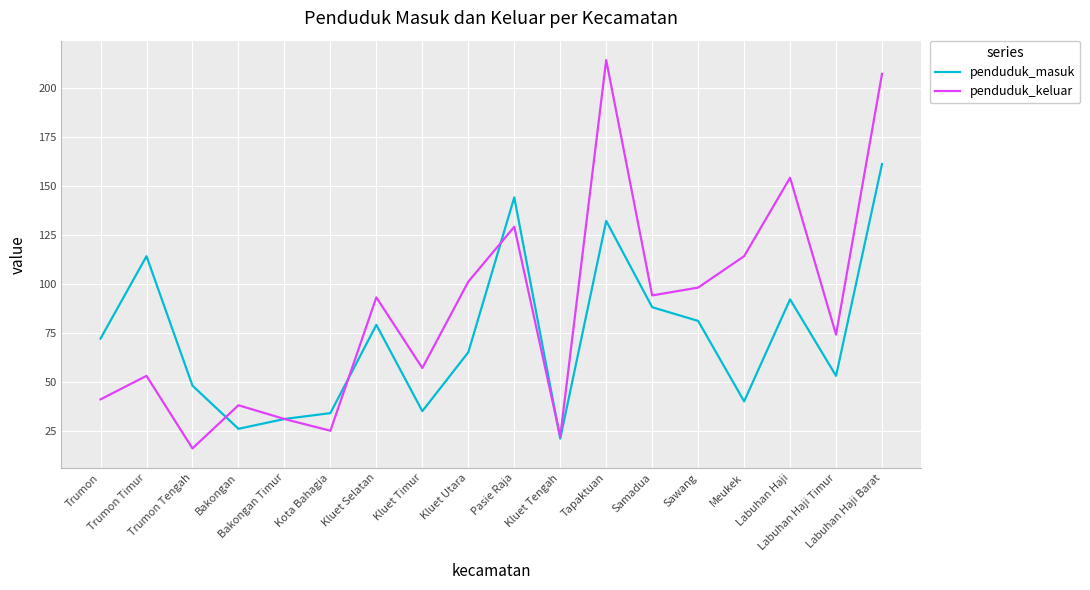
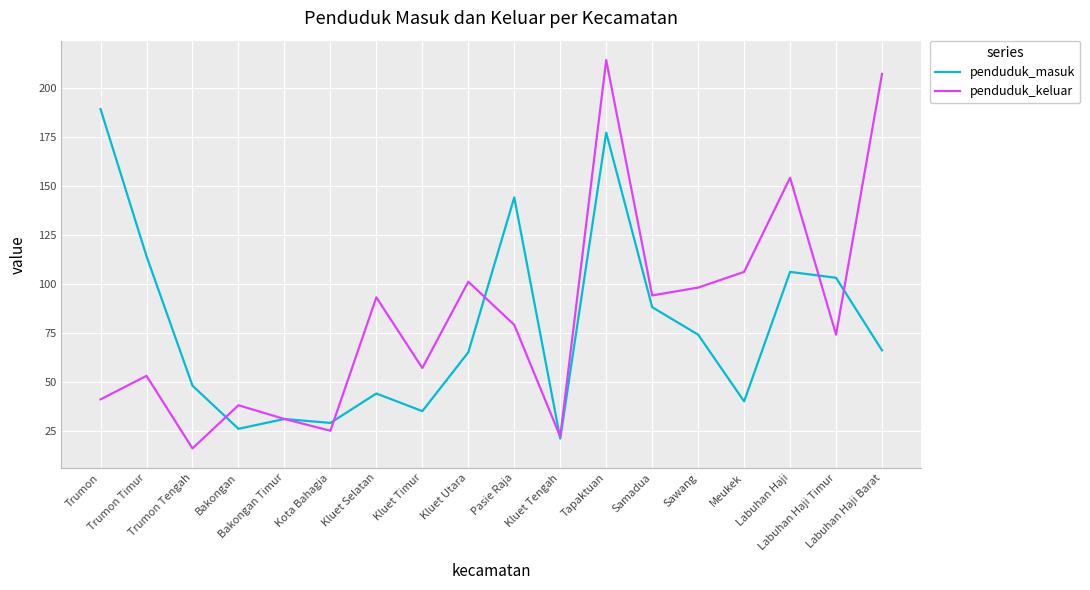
  {
    "penduduk_masuk": {
-     "Trumon": 72,
+     "Trumon": 189,
      "Trumon Timur": 114,
      "Trumon Tengah": 48,
      "Bakongan": 26,
-     "Kota Bahagia": 34,
-     "Kluet Selatan": 79,
+     "Kota Bahagia": 29,
+     "Kluet Selatan": 44,
      "Kluet Timur": 35,
      "Kluet Utara": 65,
      "Pasie Raja": 144,
-     "Tapaktuan": 132,
+     "Tapaktuan": 177,
      "Samadua": 88,
-     "Sawang": 81,
+     "Sawang": 74,
      "Meukek": 40,
-     "Labuhan Haji": 92,
-     "Labuhan Haji Timur": 53,
-     "Labuhan Haji Barat": 161
+     "Labuhan Haji": 106,
+     "Labuhan Haji Timur": 103,
+     "Labuhan Haji Barat": 66
    },
    "penduduk_keluar": {
      "Trumon": 41,
      "Trumon Timur": 53,
      "Trumon Tengah": 16,
      "Bakongan": 38,
      "Kota Bahagia": 25,
      "Kluet Selatan": 93,
      "Kluet Timur": 57,
      "Kluet Utara": 101,
-     "Pasie Raja": 129,
+     "Pasie Raja": 79,
      "Tapaktuan": 214,
      "Samadua": 94,
      "Sawang": 98,
-     "Meukek": 114,
+     "Meukek": 106,
      "Labuhan Haji": 154,
      "Labuhan Haji Timur": 74,
      "Labuhan Haji Barat": 207
    }
  }
